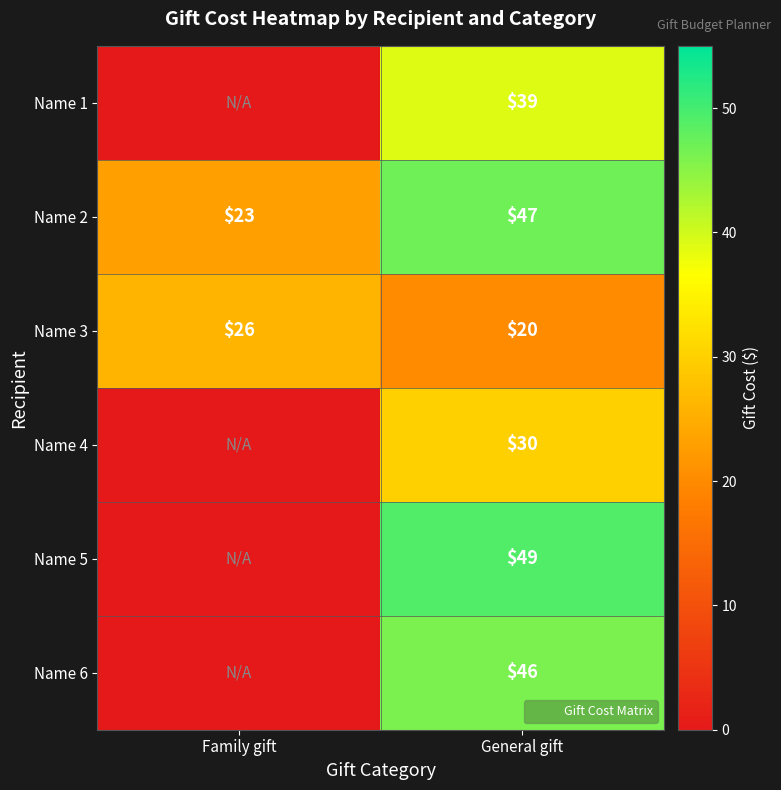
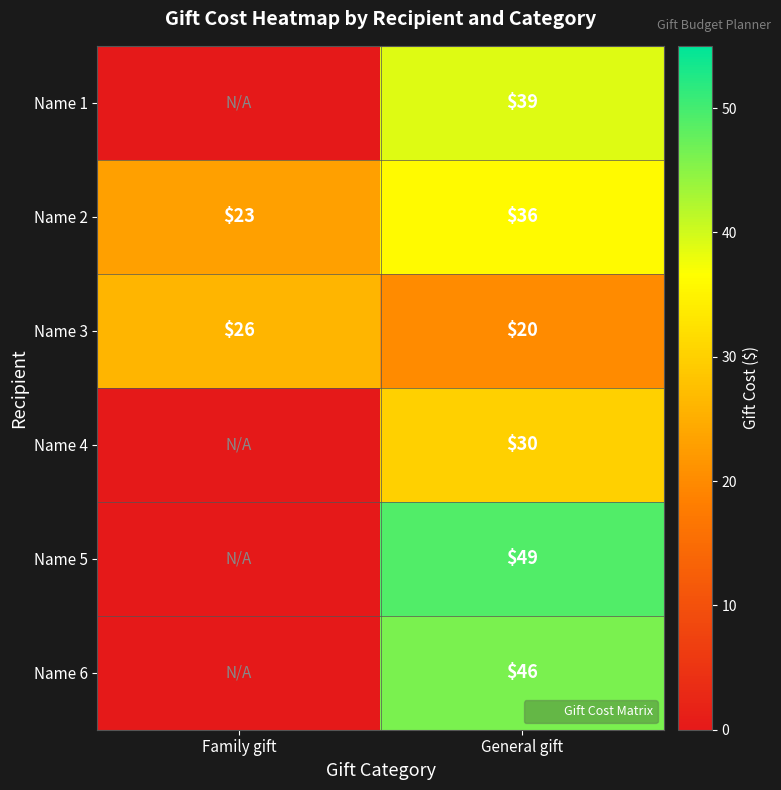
  {
    "Name 1": {
      "General gift": "$39"
    },
    "Name 2": {
      "Family gift": "$23",
-     "General gift": "$47"
+     "General gift": "$36"
    },
    "Name 3": {
      "Family gift": "$26",
      "General gift": "$20"
    },
    "Name 4": {
      "General gift": "$30"
    },
    "Name 5": {
      "General gift": "$49"
    },
    "Name 6": {
      "General gift": "$46"
    }
  }
